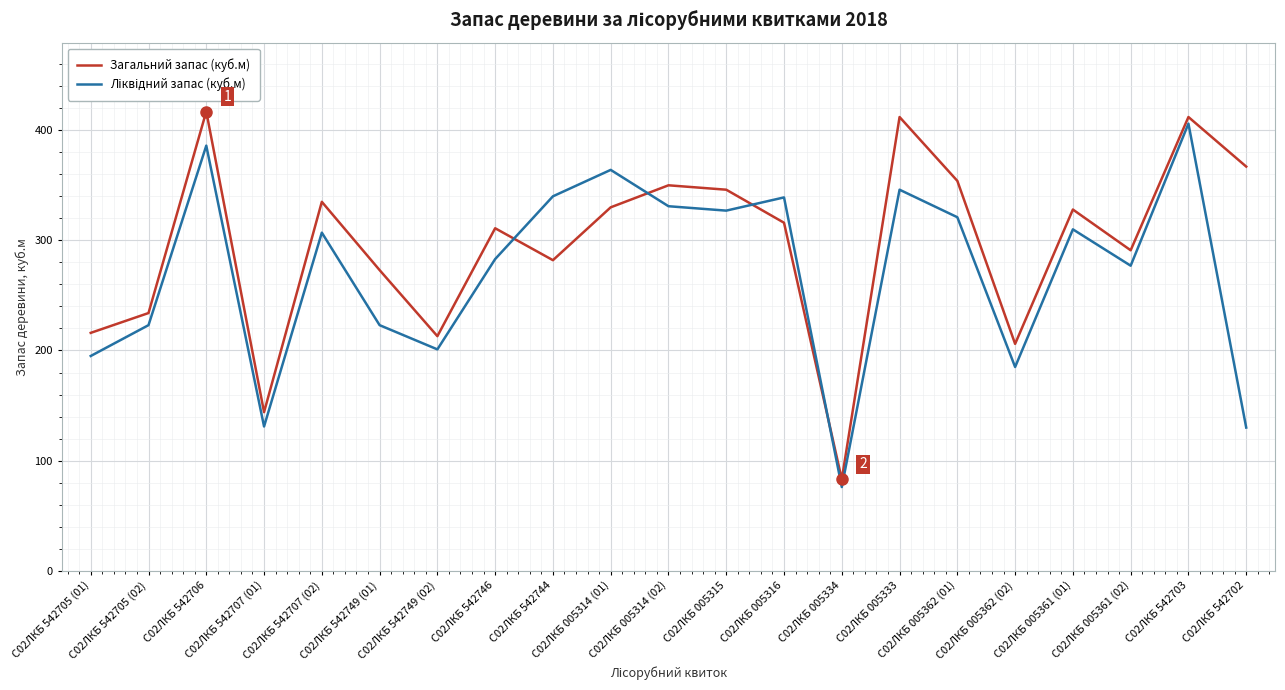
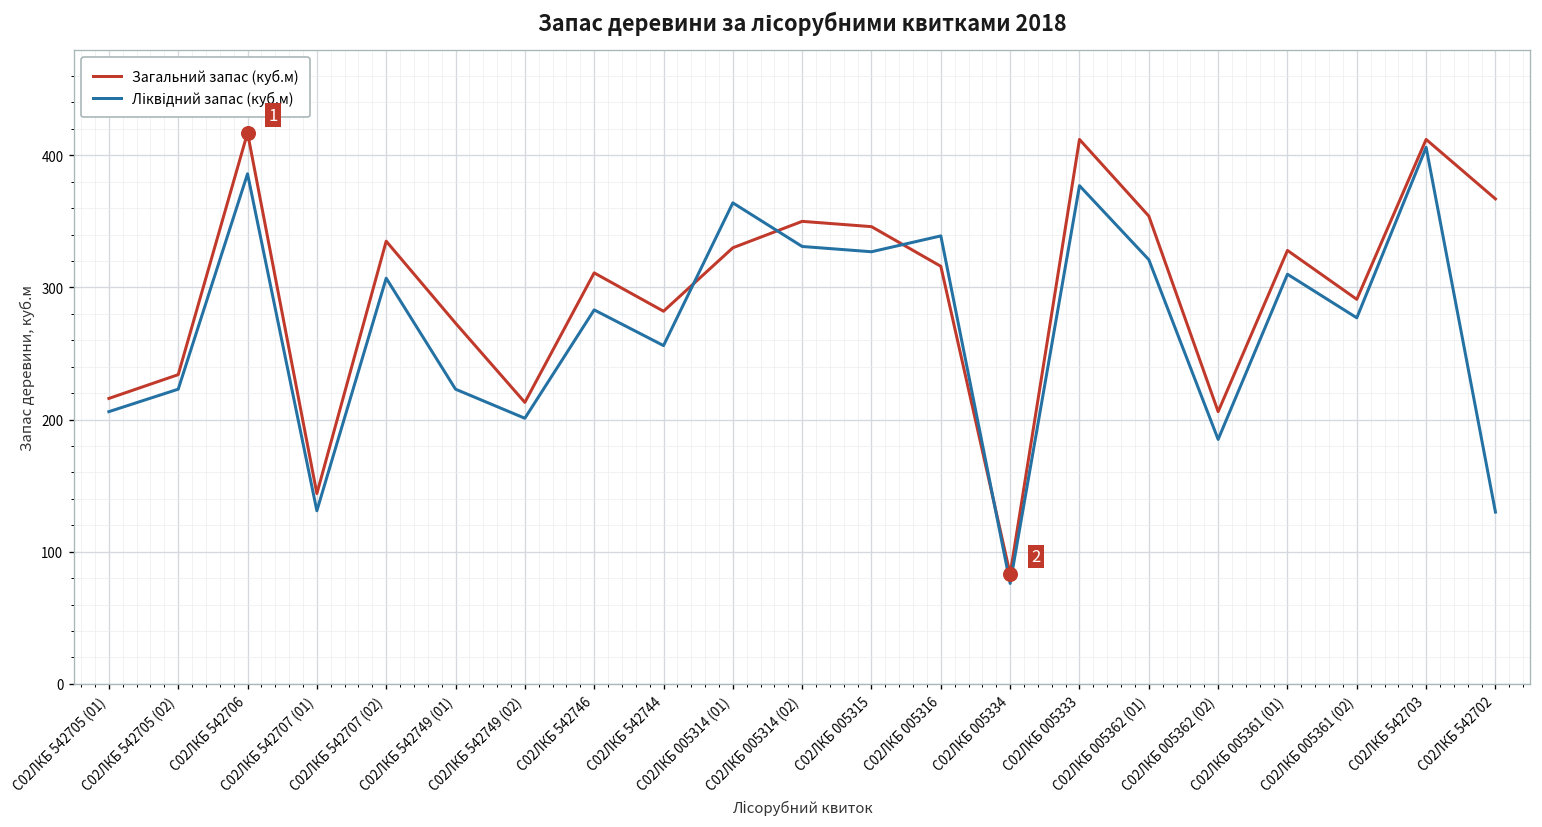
  {
    "Ліквідний запас (куб.м)": {
-     "С02ЛКБ 542705 (01)": 195,
+     "С02ЛКБ 542705 (01)": 206,
      "С02ЛКБ 542705 (02)": 223,
      "С02ЛКБ 542706": 386,
      "С02ЛКБ 542707 (01)": 131,
      "С02ЛКБ 542707 (02)": 307,
      "С02ЛКБ 542749 (01)": 223,
      "С02ЛКБ 542749 (02)": 201,
      "С02ЛКБ 542746": 283,
-     "С02ЛКБ 542744": 340,
+     "С02ЛКБ 542744": 256,
      "С02ЛКБ 005314 (01)": 364,
      "С02ЛКБ 005314 (02)": 331,
      "С02ЛКБ 005315": 327,
      "С02ЛКБ 005316": 339,
      "С02ЛКБ 005334": 76,
-     "С02ЛКБ 005333": 346,
+     "С02ЛКБ 005333": 377,
      "С02ЛКБ 005362 (01)": 321,
      "С02ЛКБ 005362 (02)": 185,
      "С02ЛКБ 005361 (01)": 310,
      "С02ЛКБ 005361 (02)": 277,
      "С02ЛКБ 542703": 406,
      "С02ЛКБ 542702": 130
    }
  }
